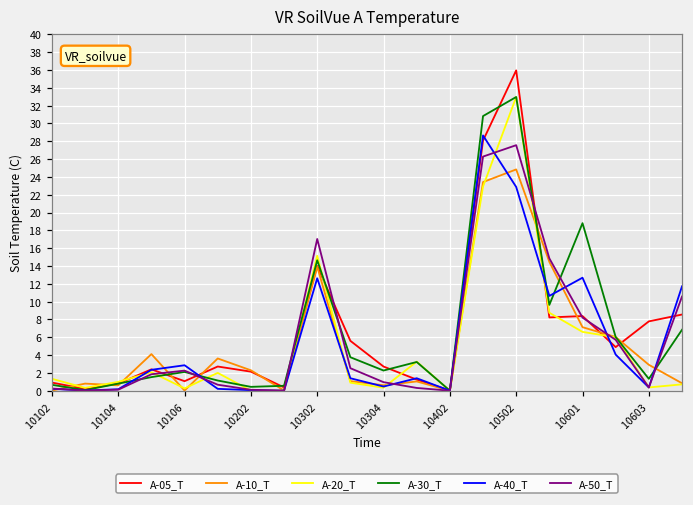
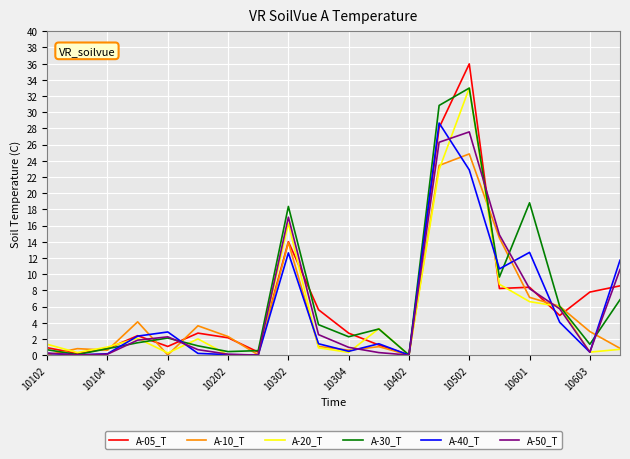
  {
    "A-05_T": {
      "10106": 1,
      "10304": 3,
      "10502": 36,
      "10603": 8
    },
    "A-10_T": {
      "10502": 25,
      "10601": 7,
      "10603": 3
    },
    "A-20_T": {
      "10102": 1,
-     "10302": 15,
+     "10302": 16,
      "10601": 7
    },
    "A-30_T": {
      "10202": 0,
-     "10302": 15,
+     "10302": 18,
      "10304": 2,
      "10601": 19,
      "10603": 1
    },
    "A-40_T": {
      "10106": 3,
      "10302": 13,
      "10502": 23,
      "10601": 13
    },
    "A-50_T": {
      "10302": 17,
      "10304": 1,
      "10502": 28
    }
  }
